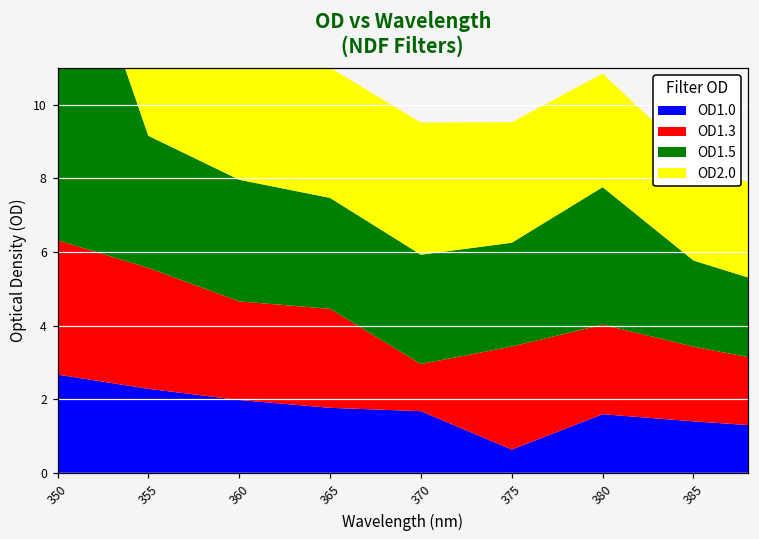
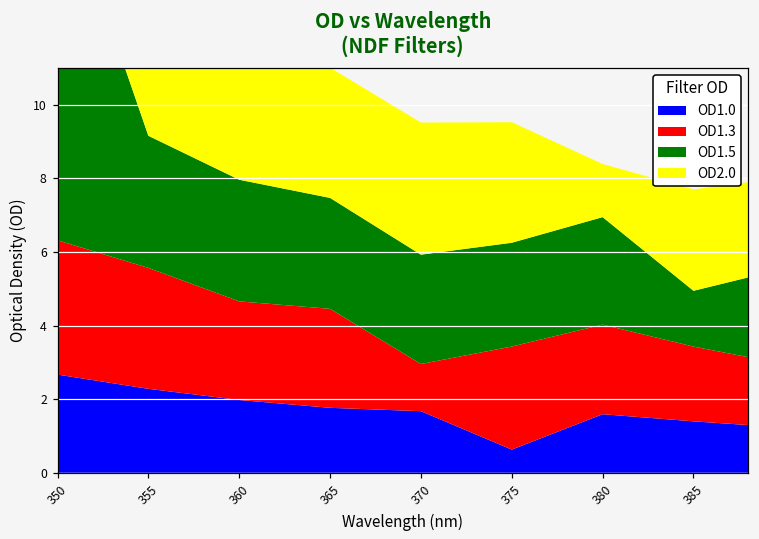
  {
    "OD1.5": {
-     "380": 3.7,
-     "385": 2.3
+     "380": 2.9,
+     "385": 1.5
    },
    "OD2.0": {
      "365": 3.5,
      "370": 3.6,
      "375": 3.3,
-     "380": 3.1
+     "380": 1.4
    }
  }
